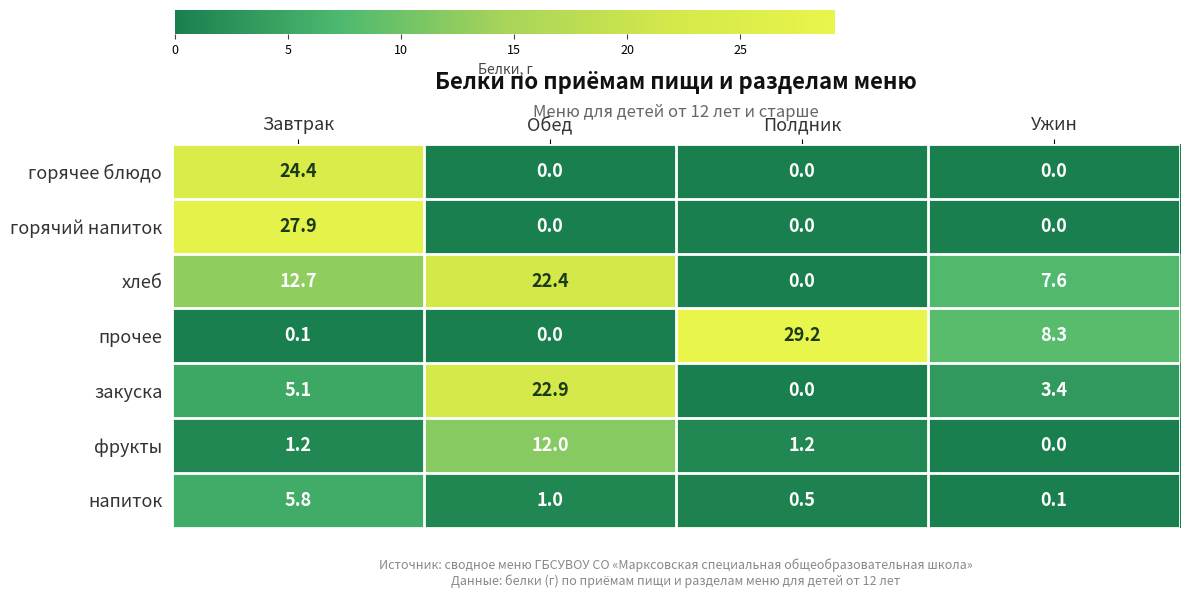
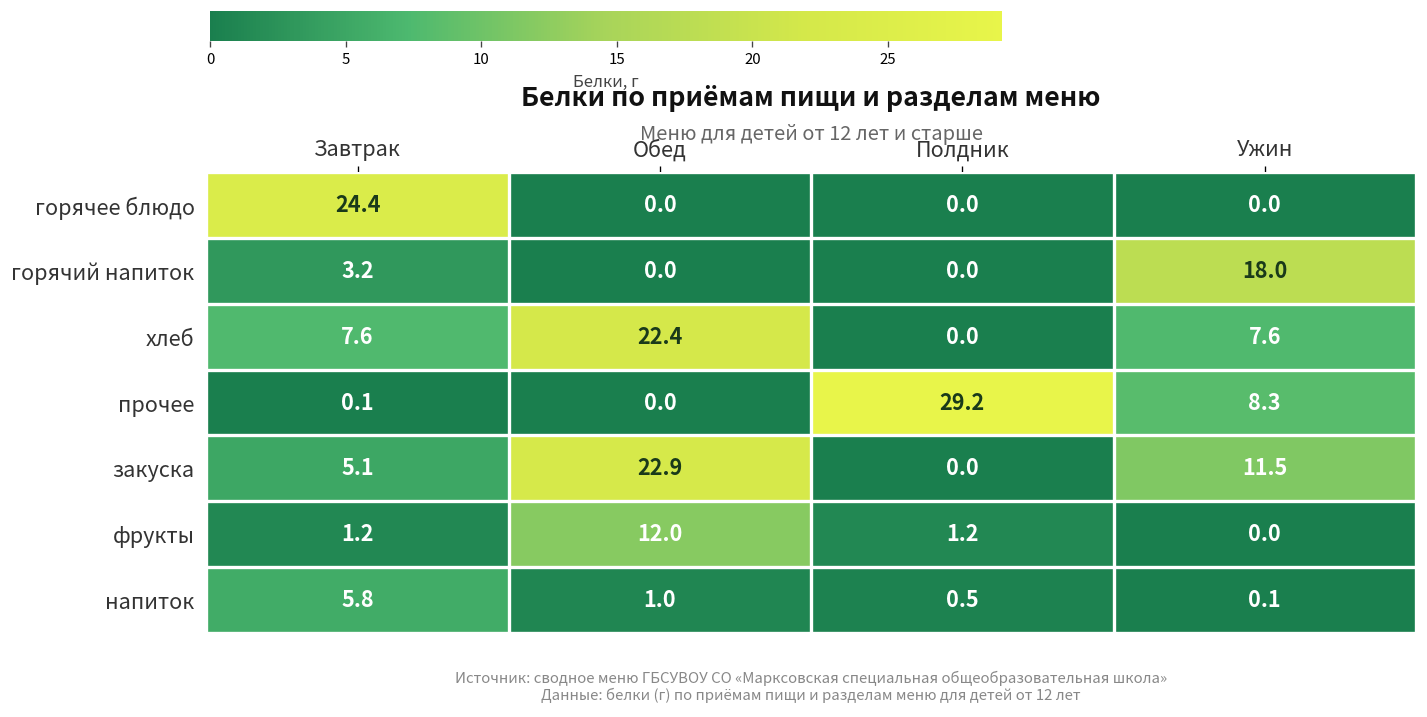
  {
    "горячее блюдо": {
      "Завтрак": 24.4,
      "Обед": 0.0,
      "Полдник": 0.0,
      "Ужин": 0.0
    },
    "горячий напиток": {
-     "Завтрак": 27.9,
+     "Завтрак": 3.2,
      "Обед": 0.0,
      "Полдник": 0.0,
-     "Ужин": 0.0
+     "Ужин": 18.0
    },
    "хлеб": {
-     "Завтрак": 12.7,
+     "Завтрак": 7.6,
      "Обед": 22.4,
      "Полдник": 0.0,
      "Ужин": 7.6
    },
    "прочее": {
      "Завтрак": 0.1,
      "Обед": 0.0,
      "Полдник": 29.2,
      "Ужин": 8.3
    },
    "закуска": {
      "Завтрак": 5.1,
      "Обед": 22.9,
      "Полдник": 0.0,
-     "Ужин": 3.4
+     "Ужин": 11.5
    },
    "фрукты": {
      "Завтрак": 1.2,
      "Обед": 12.0,
      "Полдник": 1.2,
      "Ужин": 0.0
    },
    "напиток": {
      "Завтрак": 5.8,
      "Обед": 1.0,
      "Полдник": 0.5,
      "Ужин": 0.1
    }
  }
